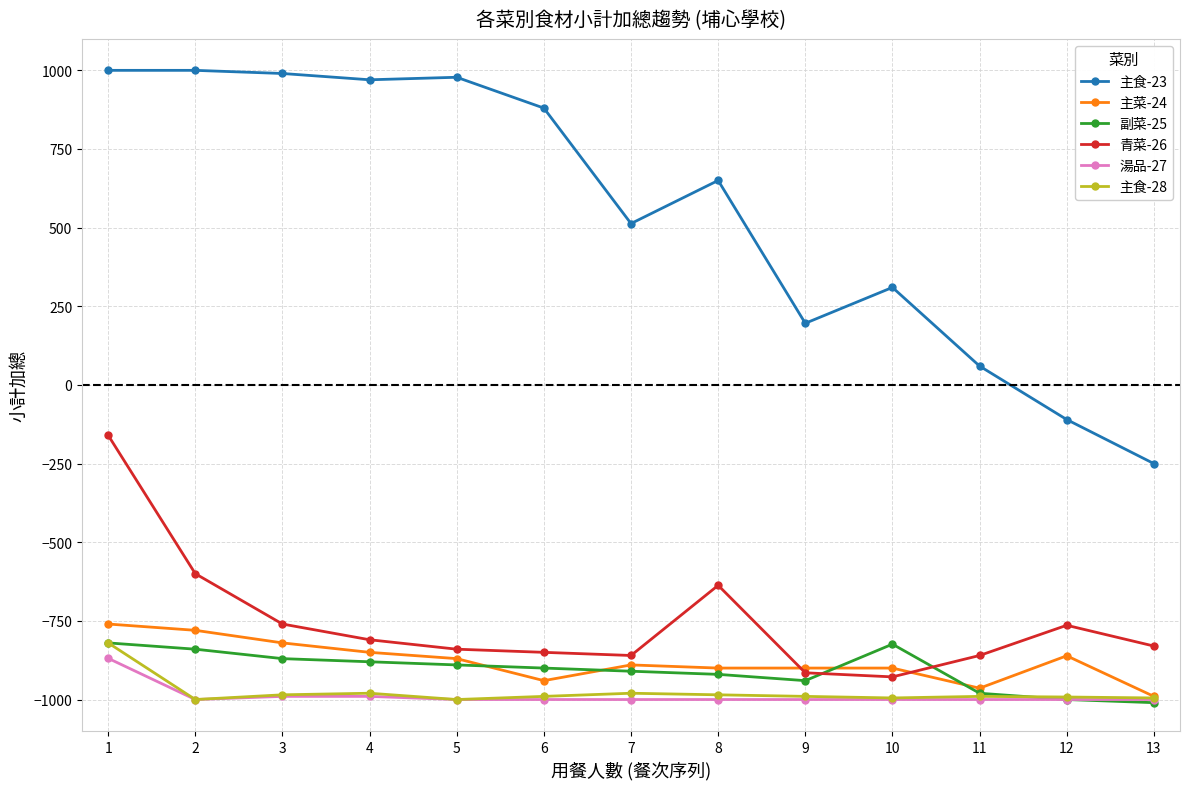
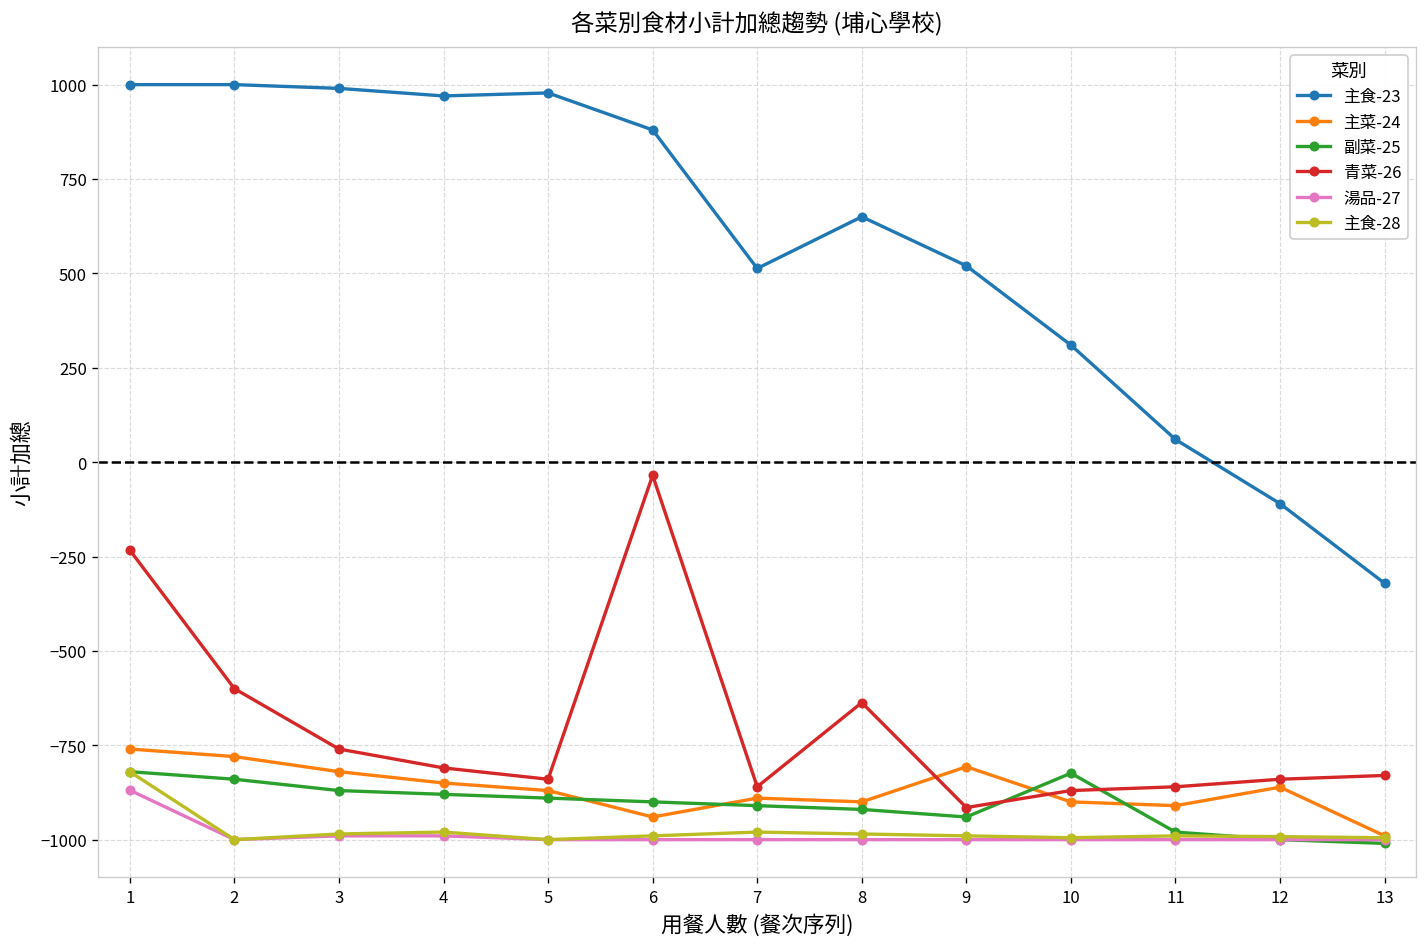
  {
    "主食-23": {
      "1": 1000,
      "2": 1000,
      "3": 990,
      "4": 970,
      "5": 980,
      "6": 880,
      "7": 510,
      "8": 650,
-     "9": 200,
+     "9": 520,
      "10": 310,
      "11": 60,
      "12": -110,
-     "13": -250
+     "13": -320
    },
    "主菜-24": {
      "1": -760,
      "2": -780,
      "3": -820,
      "4": -850,
      "5": -870,
      "6": -940,
      "7": -890,
      "8": -900,
-     "9": -900,
+     "9": -810,
      "10": -900,
-     "11": -960,
+     "11": -910,
      "12": -860
    },
    "副菜-25": {
      "2": -840,
      "3": -870,
      "4": -880,
      "5": -890,
      "6": -900,
      "7": -910,
      "8": -920,
      "9": -940,
      "10": -820,
      "11": -980,
      "13": -1010
    },
    "青菜-26": {
-     "1": -160,
+     "1": -230,
      "2": -600,
      "3": -760,
      "4": -810,
      "5": -840,
-     "6": -850,
+     "6": -40,
      "7": -860,
      "8": -640,
      "9": -920,
-     "10": -930,
+     "10": -870,
      "11": -860,
-     "12": -760,
+     "12": -840,
      "13": -830
    },
    "湯品-27": {
      "1": -870,
      "4": -990,
      "6": -1000,
      "7": -1000,
      "8": -1000,
      "9": -1000,
      "11": -1000
    },
    "主食-28": {
      "4": -980,
      "6": -990,
      "7": -980,
      "8": -990,
      "9": -990,
      "11": -990
    }
  }
